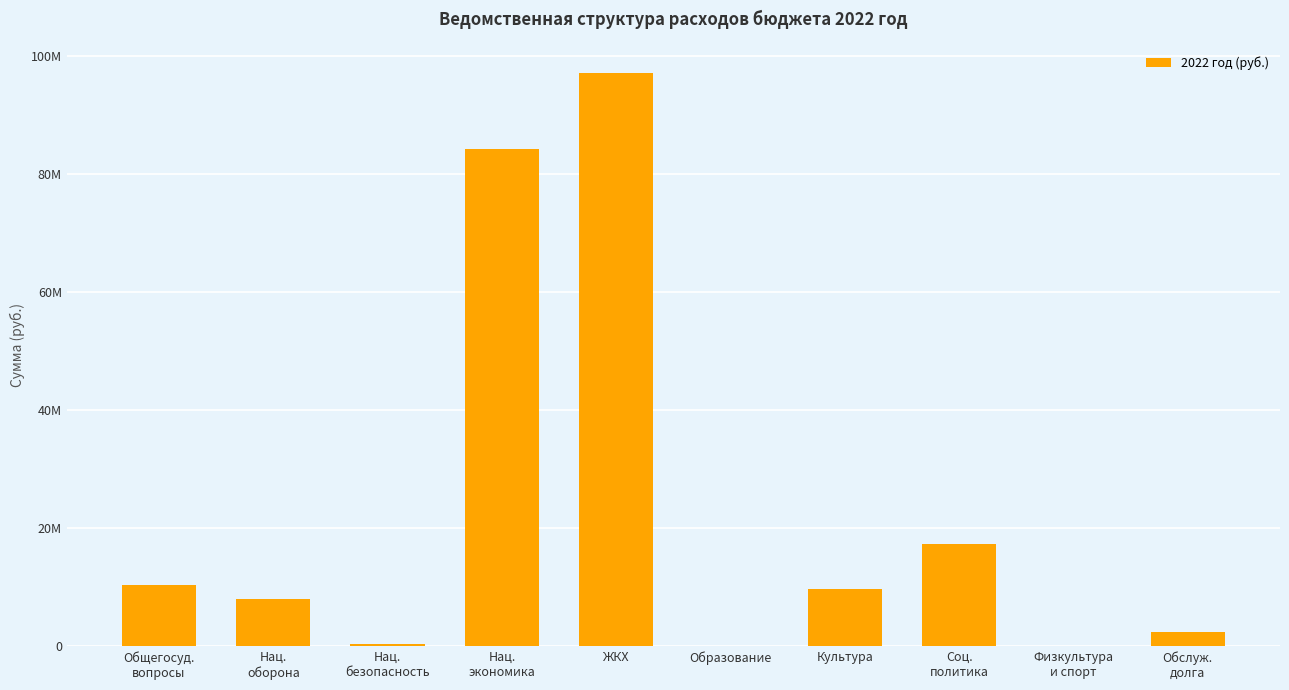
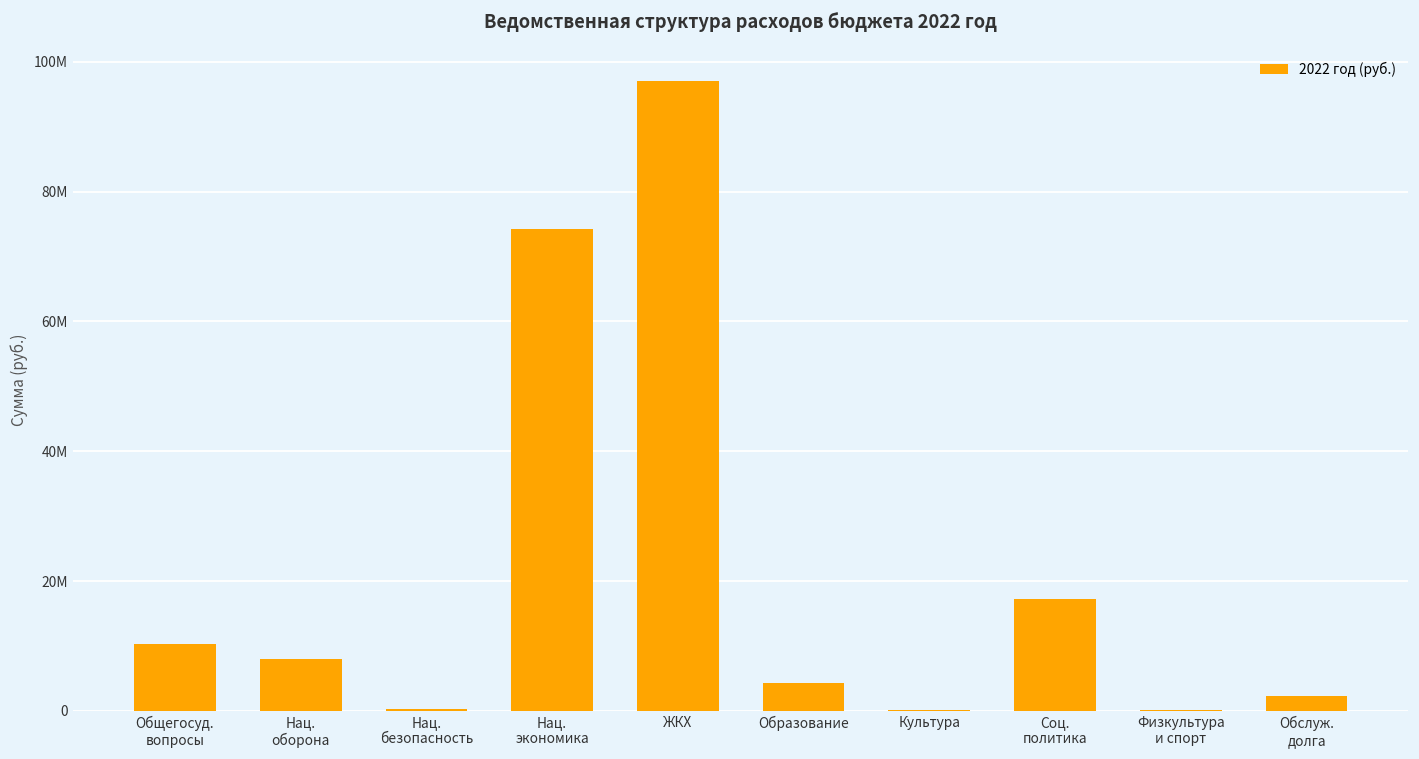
  {
    "Общегосуд. вопросы": "10М",
    "Нац. оборона": "8М",
-   "Нац. экономика": "84М",
+   "Нац. экономика": "74М",
    "ЖКХ": "97М",
-   "Образование": "0М",
-   "Культура": "10М",
+   "Образование": "4М",
+   "Культура": "0М",
    "Соц. политика": "17М",
    "Обслуж. долга": "2М"
  }
